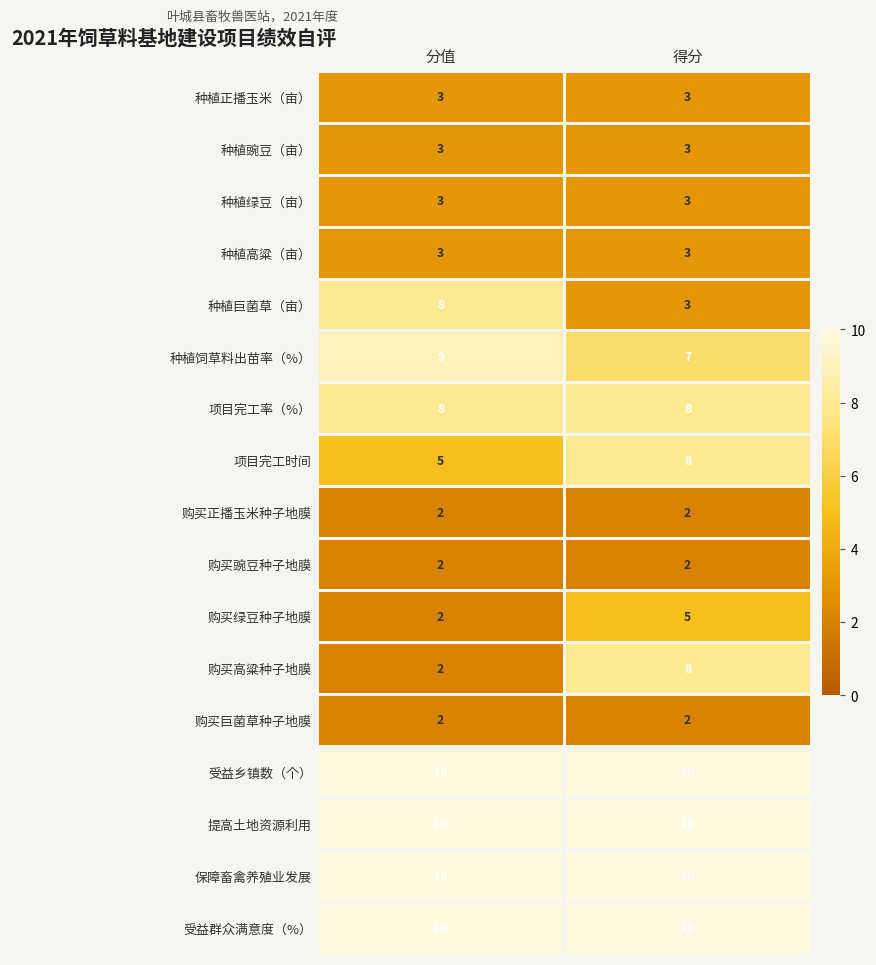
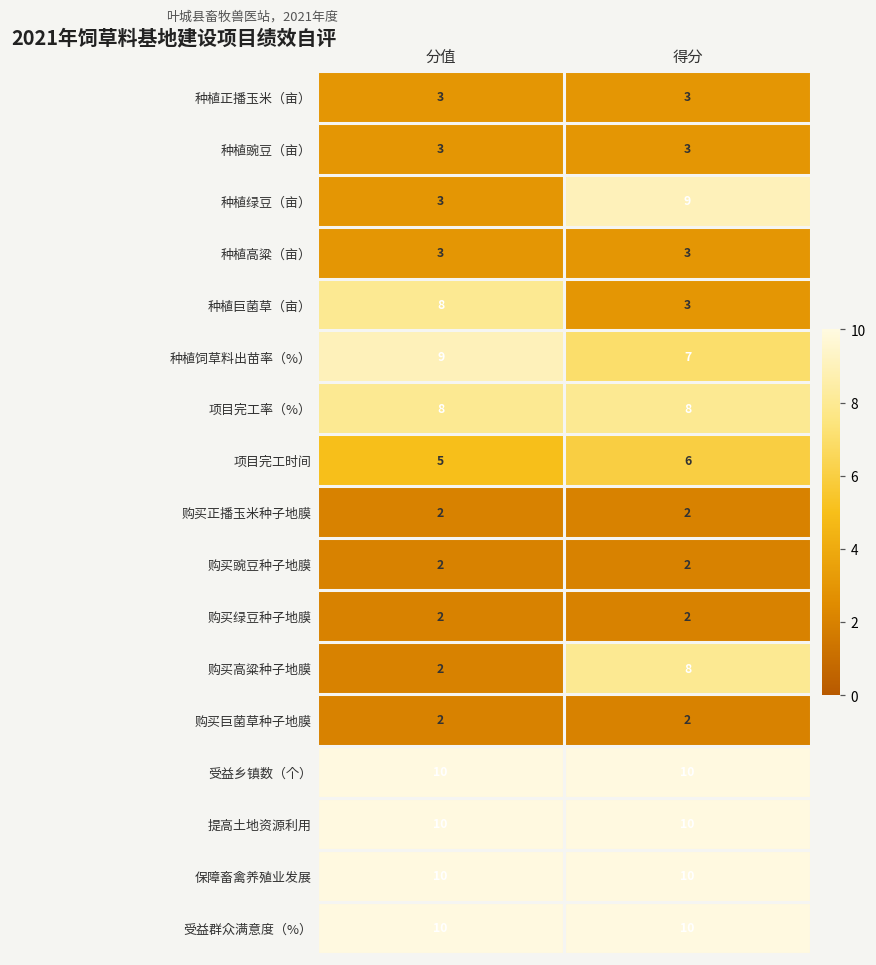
  {
    "种植正播玉米（亩）": {
      "分值": 3,
      "得分": 3
    },
    "种植豌豆（亩）": {
      "分值": 3,
      "得分": 3
    },
    "种植绿豆（亩）": {
      "分值": 3,
-     "得分": 3
+     "得分": 9
    },
    "种植高粱（亩）": {
      "分值": 3,
      "得分": 3
    },
    "种植巨菌草（亩）": {
      "分值": 8,
      "得分": 3
    },
    "种植饲草料出苗率（%）": {
      "分值": 9,
      "得分": 7
    },
    "项目完工率（%）": {
      "分值": 8,
      "得分": 8
    },
    "项目完工时间": {
      "分值": 5,
-     "得分": 8
+     "得分": 6
    },
    "购买正播玉米种子地膜": {
      "分值": 2,
      "得分": 2
    },
    "购买豌豆种子地膜": {
      "分值": 2,
      "得分": 2
    },
    "购买绿豆种子地膜": {
      "分值": 2,
-     "得分": 5
+     "得分": 2
    },
    "购买高粱种子地膜": {
      "分值": 2,
      "得分": 8
    },
    "购买巨菌草种子地膜": {
      "分值": 2,
      "得分": 2
    }
  }
